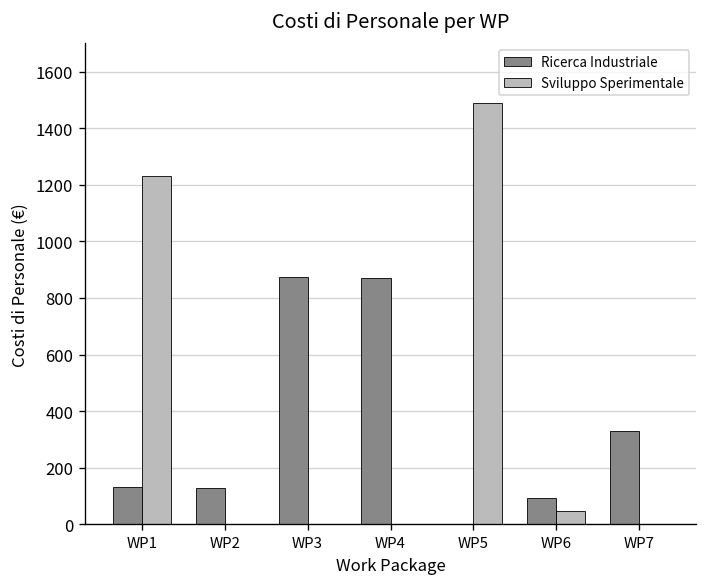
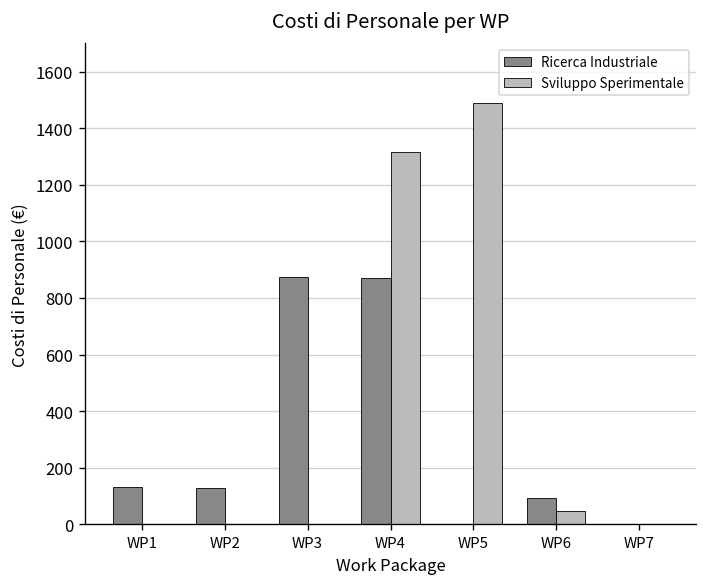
  {
    "Ricerca Industriale": {
      "WP1": 130,
      "WP2": 130,
      "WP3": 880,
      "WP4": 870,
      "WP5": 0,
      "WP6": 90,
-     "WP7": 330
+     "WP7": 0
    },
    "Sviluppo Sperimentale": {
-     "WP1": 1230,
+     "WP1": 0,
      "WP2": 0,
      "WP3": 0,
-     "WP4": 0,
+     "WP4": 1320,
      "WP5": 1490,
      "WP6": 50,
      "WP7": 0
    }
  }
